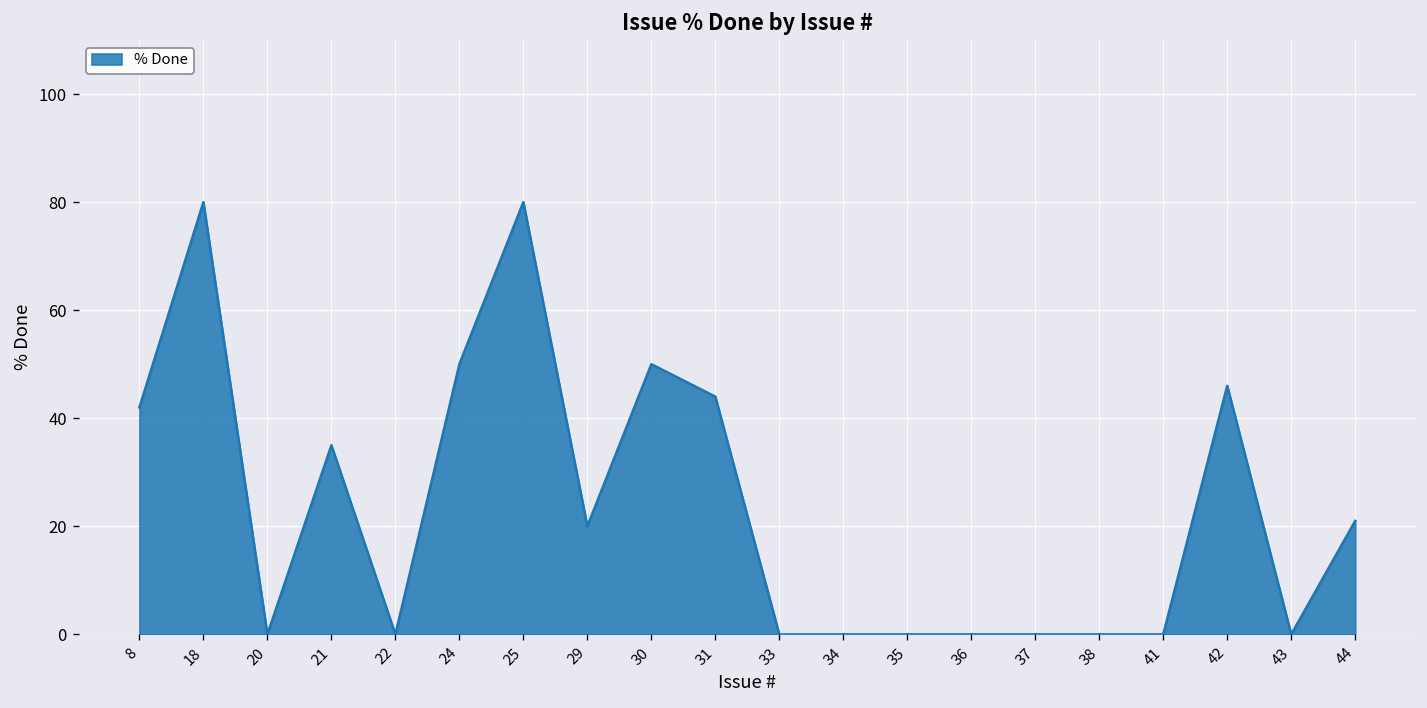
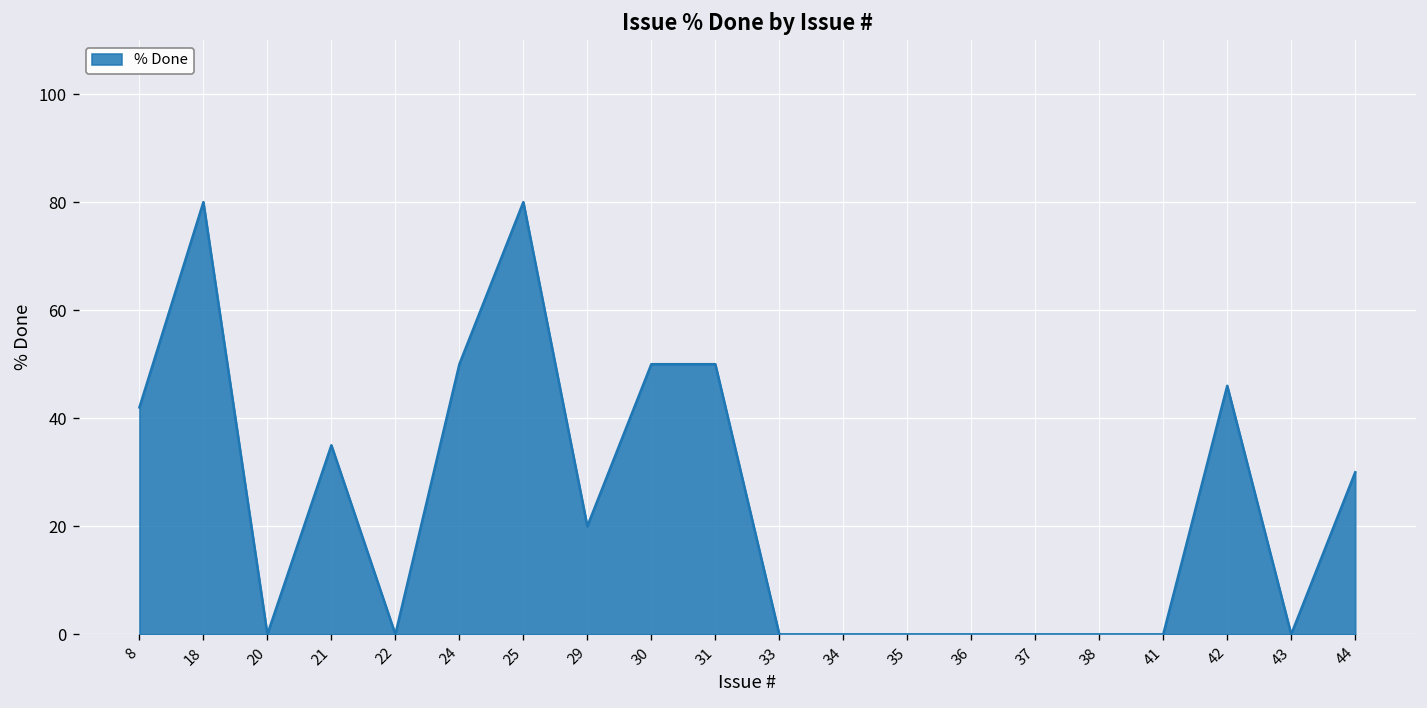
  {
    "8": 42,
    "18": 80,
    "20": 0,
    "21": 35,
    "22": 0,
    "24": 50,
    "25": 80,
    "29": 20,
    "30": 50,
-   "31": 44,
+   "31": 50,
    "33": 0,
    "34": 0,
    "35": 0,
    "36": 0,
    "37": 0,
    "38": 0,
    "41": 0,
    "42": 46,
    "43": 0,
-   "44": 21
+   "44": 30
  }
